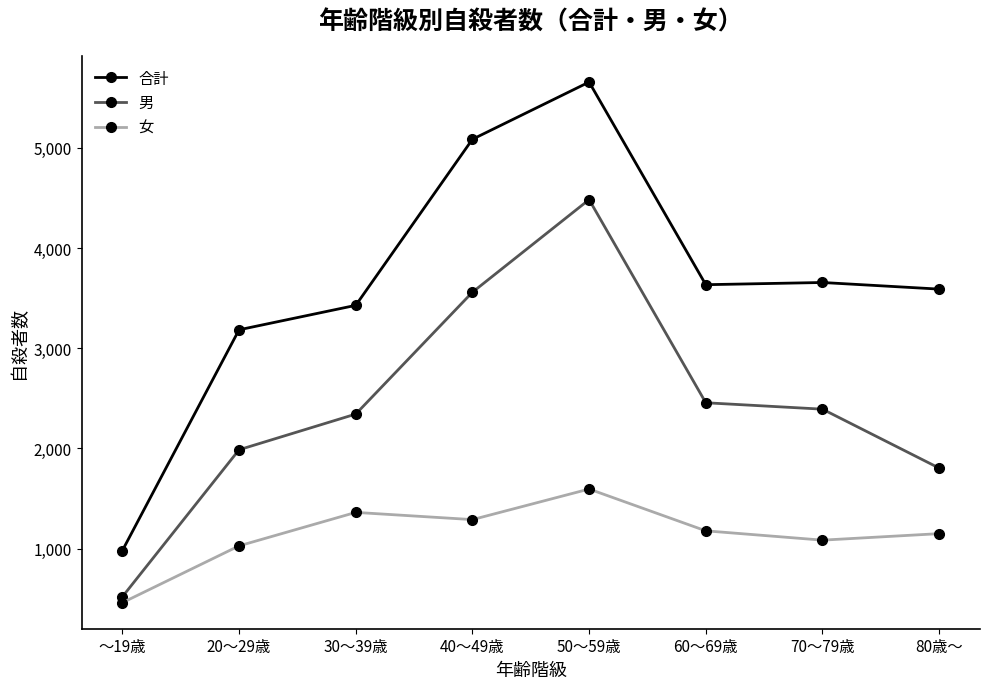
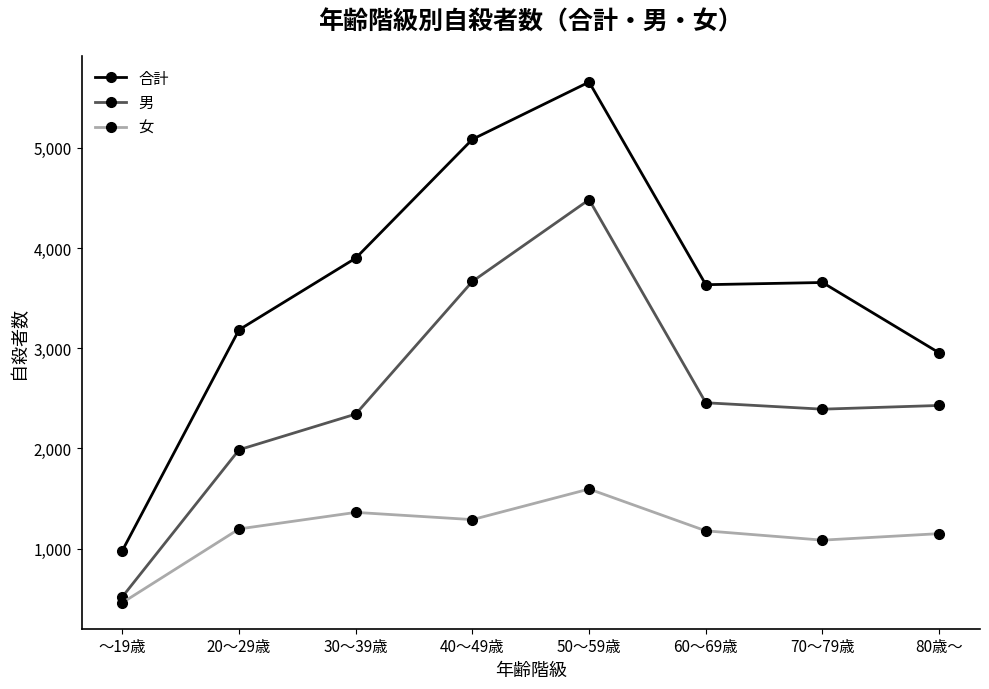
  {
    "合計": {
      "～19歳": "980",
      "20～29歳": "3,180",
-     "30～39歳": "3,430",
+     "30～39歳": "3,900",
      "40～49歳": "5,090",
      "50～59歳": "5,660",
      "60～69歳": "3,630",
      "70～79歳": "3,660",
-     "80歳～": "3,590"
+     "80歳～": "2,950"
    },
    "男": {
      "～19歳": "520",
      "20～29歳": "1,990",
      "30～39歳": "2,340",
-     "40～49歳": "3,560",
+     "40～49歳": "3,670",
      "50～59歳": "4,480",
      "60～69歳": "2,460",
      "70～79歳": "2,390",
-     "80歳～": "1,800"
+     "80歳～": "2,430"
    },
    "女": {
      "～19歳": "460",
-     "20～29歳": "1,030",
+     "20～29歳": "1,200",
      "30～39歳": "1,360",
      "40～49歳": "1,290",
      "50～59歳": "1,600",
      "60～69歳": "1,180",
      "70～79歳": "1,090",
      "80歳～": "1,150"
    }
  }
